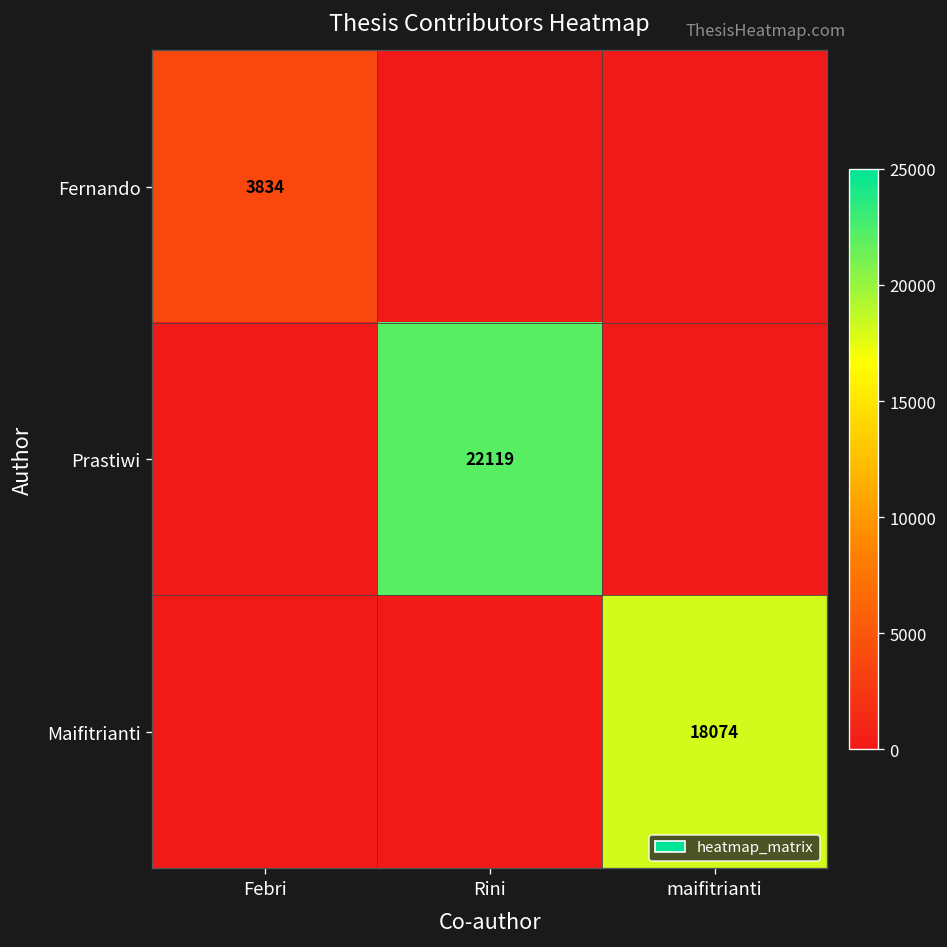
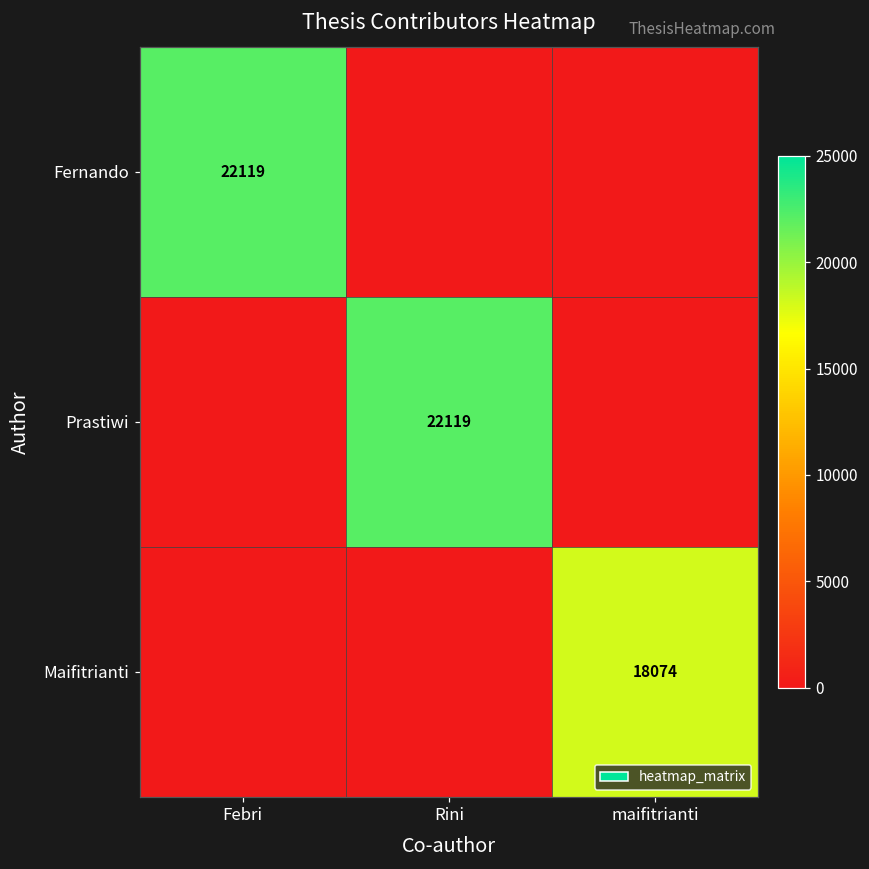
  {
    "Fernando": {
-     "Febri": 3834
+     "Febri": 22119
    },
    "Prastiwi": {
      "Rini": 22119
    },
    "Maifitrianti": {
      "maifitrianti": 18074
    }
  }
